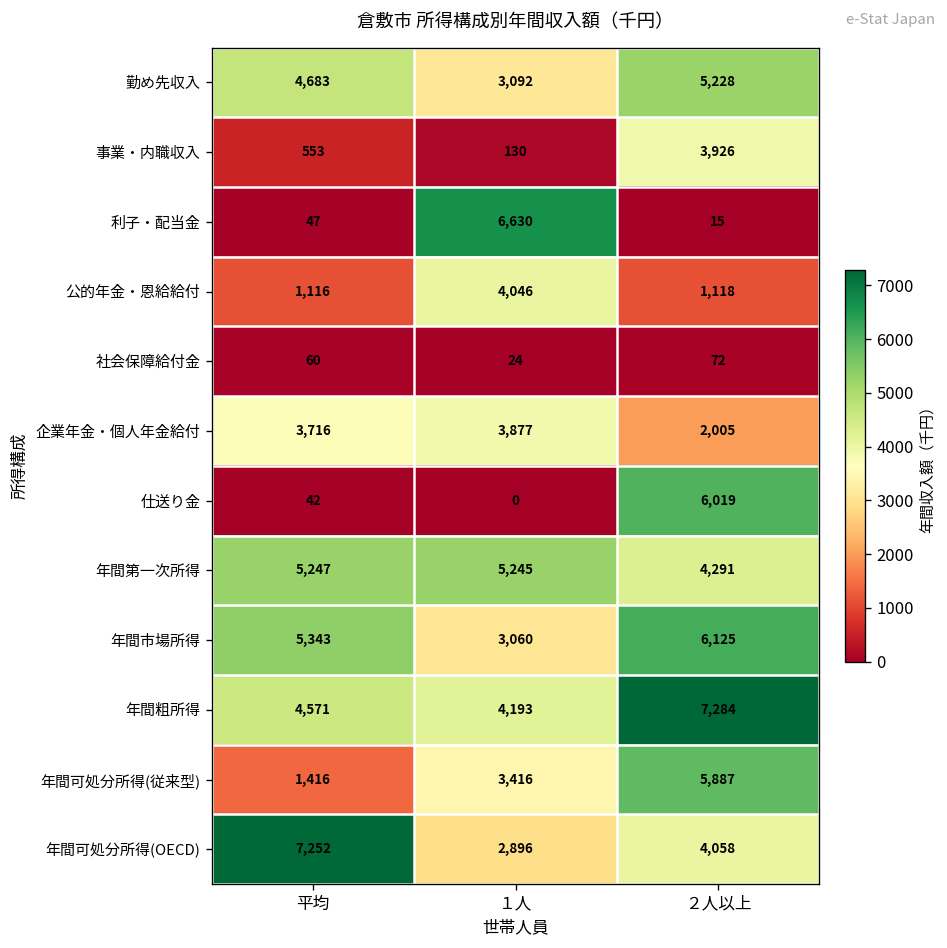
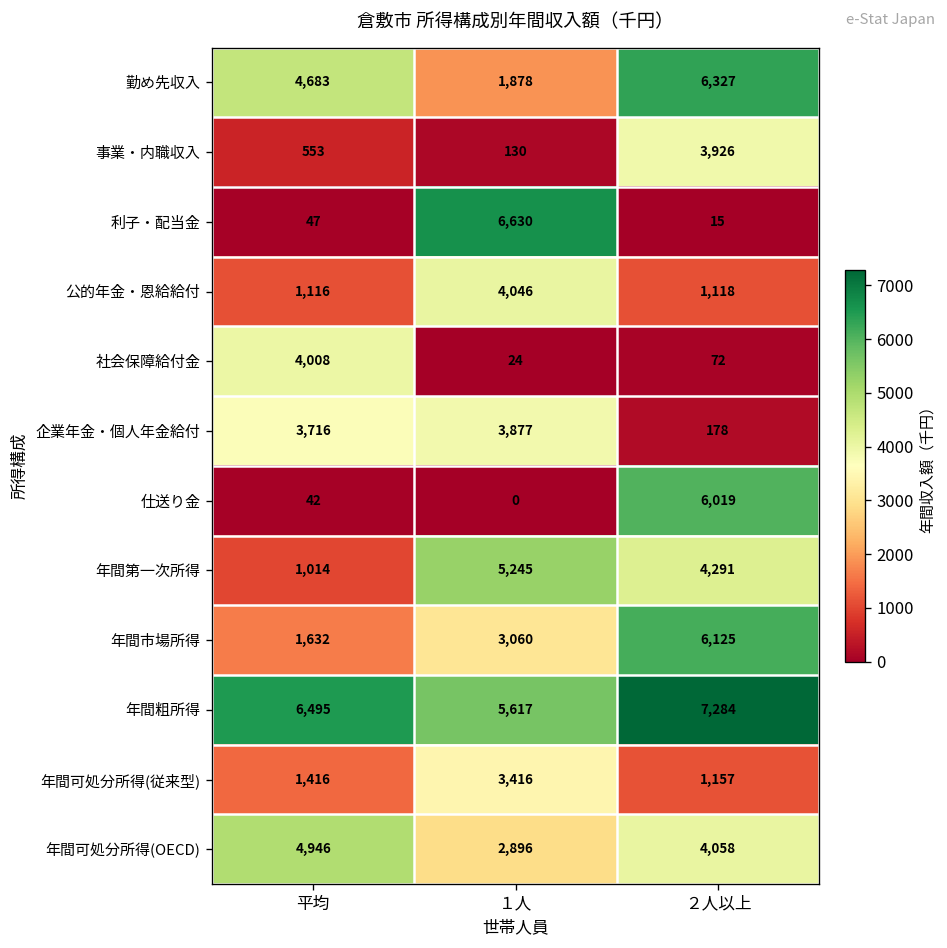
  {
    "勤め先収入": {
      "平均": "4,683",
-     "１人": "3,092",
-     "２人以上": "5,228"
+     "１人": "1,878",
+     "２人以上": "6,327"
    },
    "事業・内職収入": {
      "平均": "553",
      "１人": "130",
      "２人以上": "3,926"
    },
    "利子・配当金": {
      "平均": "47",
      "１人": "6,630",
      "２人以上": "15"
    },
    "公的年金・恩給給付": {
      "平均": "1,116",
      "１人": "4,046",
      "２人以上": "1,118"
    },
    "社会保障給付金": {
-     "平均": "60",
+     "平均": "4,008",
      "１人": "24",
      "２人以上": "72"
    },
    "企業年金・個人年金給付": {
      "平均": "3,716",
      "１人": "3,877",
-     "２人以上": "2,005"
+     "２人以上": "178"
    },
    "仕送り金": {
      "平均": "42",
      "１人": "0",
      "２人以上": "6,019"
    },
    "年間第一次所得": {
-     "平均": "5,247",
+     "平均": "1,014",
      "１人": "5,245",
      "２人以上": "4,291"
    },
    "年間市場所得": {
-     "平均": "5,343",
+     "平均": "1,632",
      "１人": "3,060",
      "２人以上": "6,125"
    },
    "年間粗所得": {
-     "平均": "4,571",
-     "１人": "4,193",
+     "平均": "6,495",
+     "１人": "5,617",
      "２人以上": "7,284"
    },
    "年間可処分所得(従来型)": {
      "平均": "1,416",
      "１人": "3,416",
-     "２人以上": "5,887"
+     "２人以上": "1,157"
    },
    "年間可処分所得(OECD)": {
-     "平均": "7,252",
+     "平均": "4,946",
      "１人": "2,896",
      "２人以上": "4,058"
    }
  }
